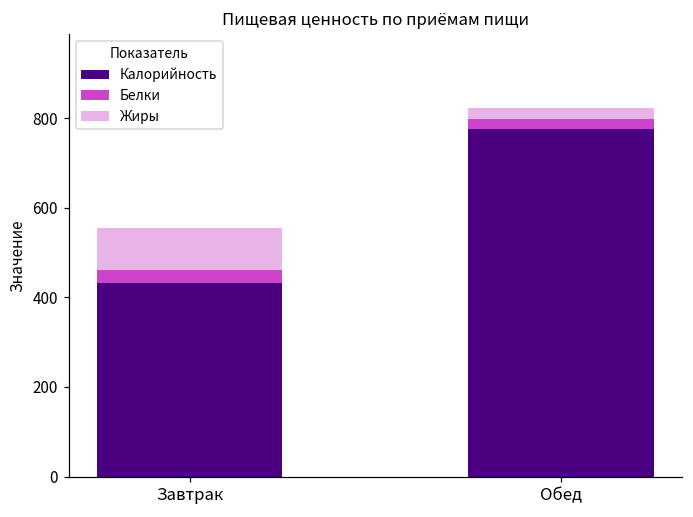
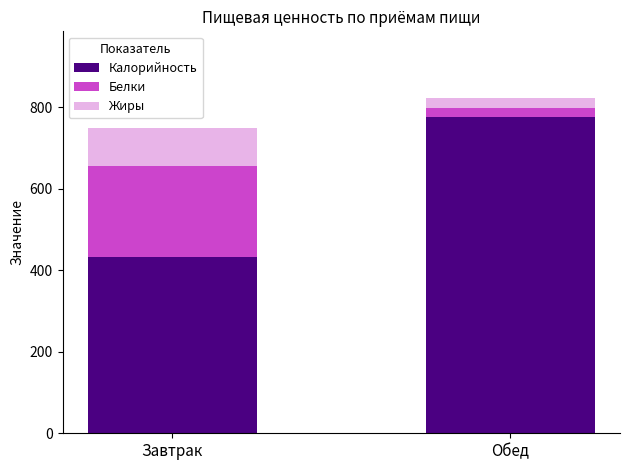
  {
    "Калорийность": {
      "Завтрак": 430,
      "Обед": 780
    },
    "Белки": {
-     "Завтрак": 30,
+     "Завтрак": 220,
      "Обед": 20
    },
    "Жиры": {
      "Завтрак": 90,
      "Обед": 20
    }
  }
